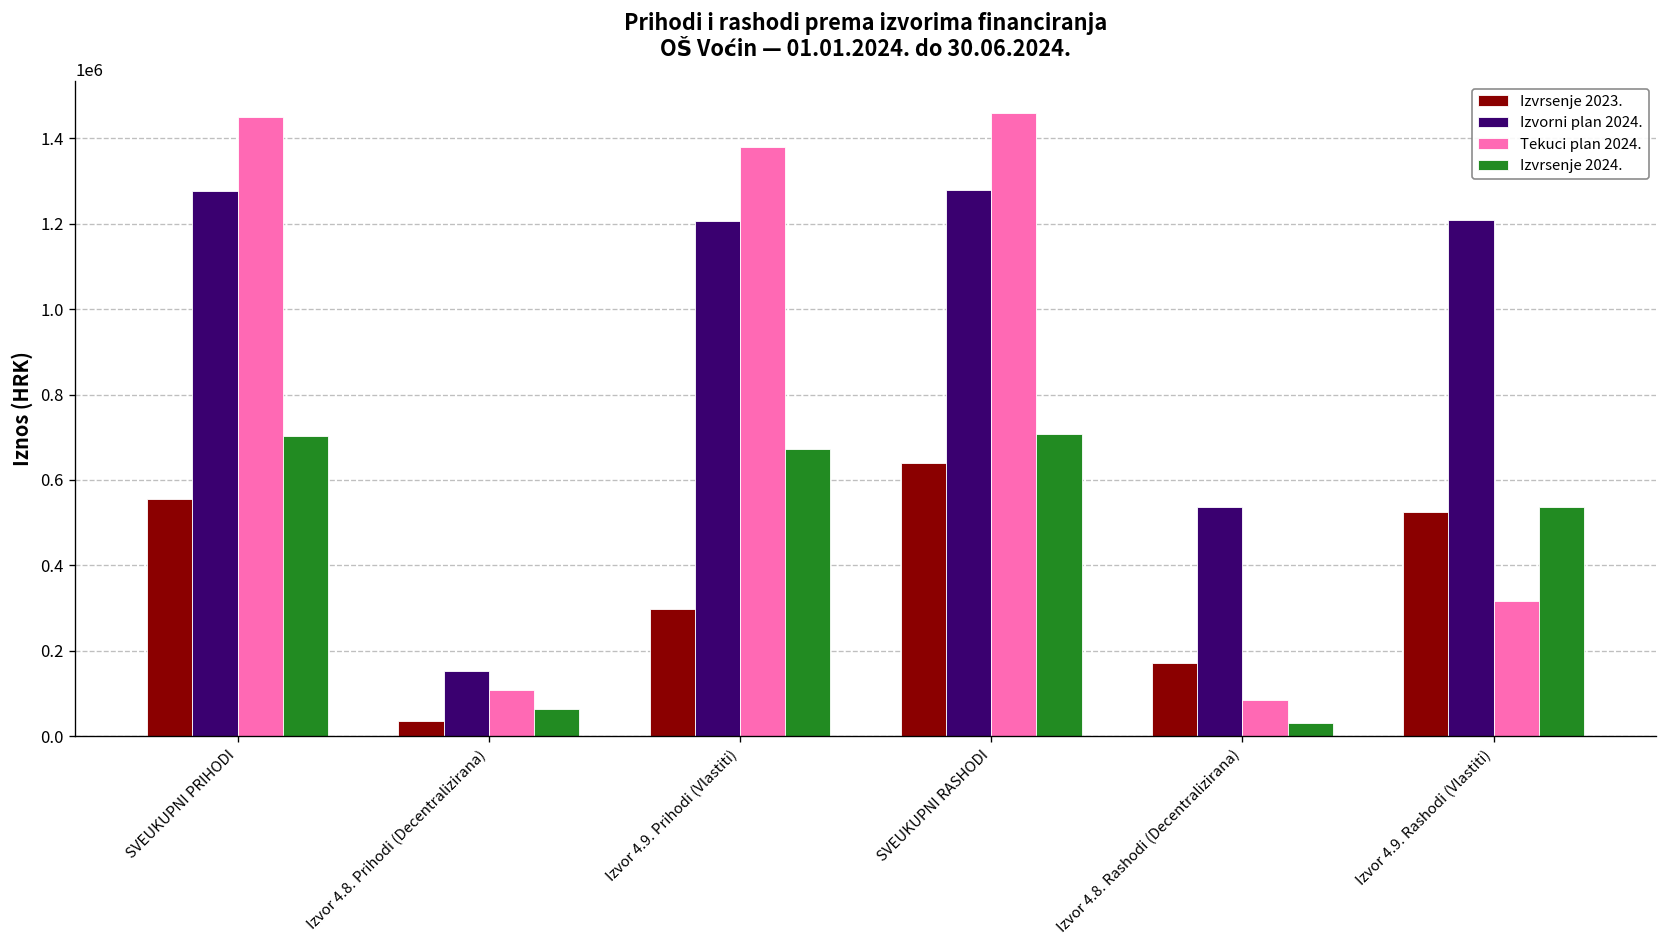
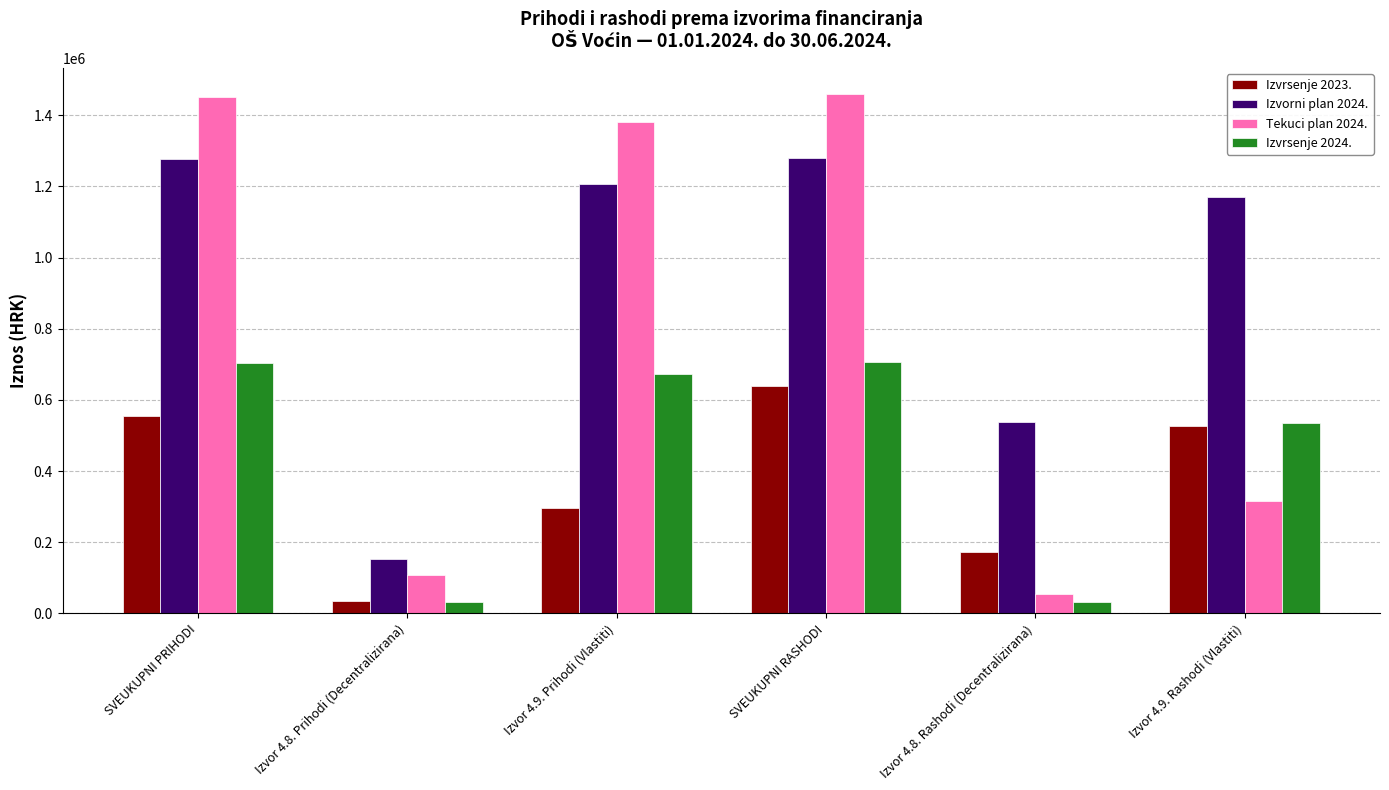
  {
    "Izvrsenje 2023.": {
      "SVEUKUPNI PRIHODI": 560000,
      "Izvor 4.8. Prihodi (Decentralizirana)": 40000,
      "Izvor 4.9. Prihodi (Vlastiti)": 300000,
      "SVEUKUPNI RASHODI": 640000,
      "Izvor 4.8. Rashodi (Decentralizirana)": 170000,
      "Izvor 4.9. Rashodi (Vlastiti)": 530000
    },
    "Izvorni plan 2024.": {
      "SVEUKUPNI PRIHODI": 1280000,
      "Izvor 4.8. Prihodi (Decentralizirana)": 150000,
      "Izvor 4.9. Prihodi (Vlastiti)": 1210000,
      "SVEUKUPNI RASHODI": 1280000,
      "Izvor 4.8. Rashodi (Decentralizirana)": 540000,
-     "Izvor 4.9. Rashodi (Vlastiti)": 1210000
+     "Izvor 4.9. Rashodi (Vlastiti)": 1170000
    },
    "Tekuci plan 2024.": {
      "SVEUKUPNI PRIHODI": 1450000,
      "Izvor 4.8. Prihodi (Decentralizirana)": 110000,
      "Izvor 4.9. Prihodi (Vlastiti)": 1380000,
      "SVEUKUPNI RASHODI": 1460000,
-     "Izvor 4.8. Rashodi (Decentralizirana)": 80000,
+     "Izvor 4.8. Rashodi (Decentralizirana)": 60000,
      "Izvor 4.9. Rashodi (Vlastiti)": 320000
    },
    "Izvrsenje 2024.": {
      "SVEUKUPNI PRIHODI": 700000,
-     "Izvor 4.8. Prihodi (Decentralizirana)": 60000,
+     "Izvor 4.8. Prihodi (Decentralizirana)": 30000,
      "Izvor 4.9. Prihodi (Vlastiti)": 670000,
      "SVEUKUPNI RASHODI": 710000,
      "Izvor 4.8. Rashodi (Decentralizirana)": 30000,
      "Izvor 4.9. Rashodi (Vlastiti)": 540000
    }
  }
